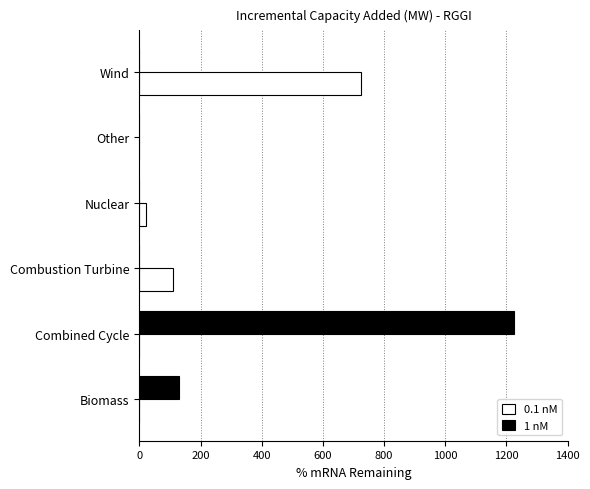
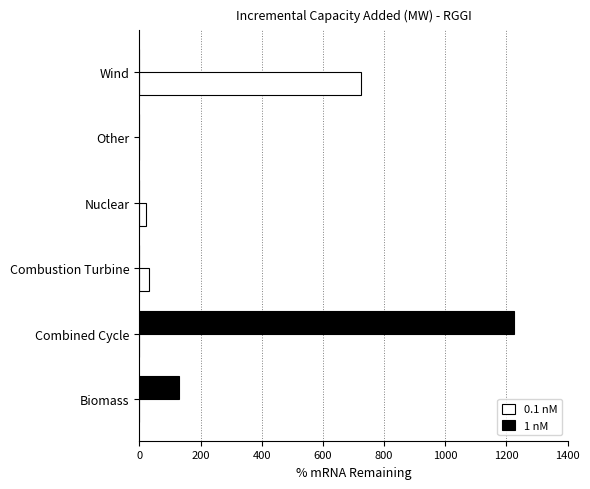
  {
    "0.1 nM": {
      "Wind": 720,
      "Other": 0,
      "Nuclear": 20,
-     "Combustion Turbine": 110,
+     "Combustion Turbine": 30,
      "Combined Cycle": 0,
      "Biomass": 0
    },
    "1 nM": {
      "Wind": 0,
      "Other": 0,
      "Nuclear": 0,
      "Combustion Turbine": 0,
      "Combined Cycle": 1230,
      "Biomass": 130
    }
  }
